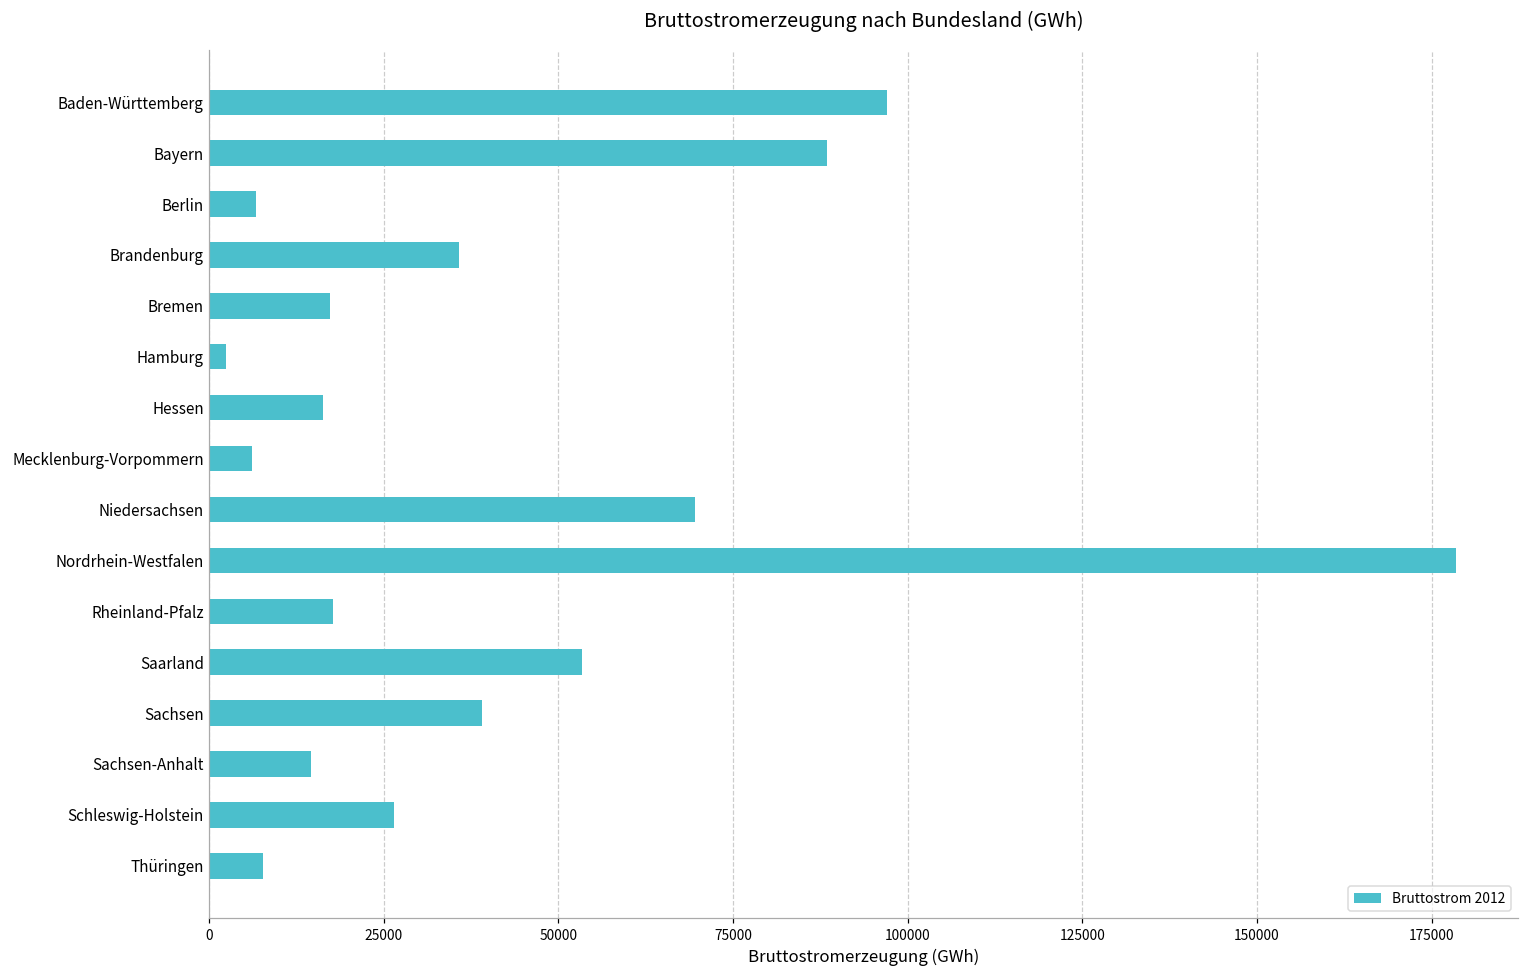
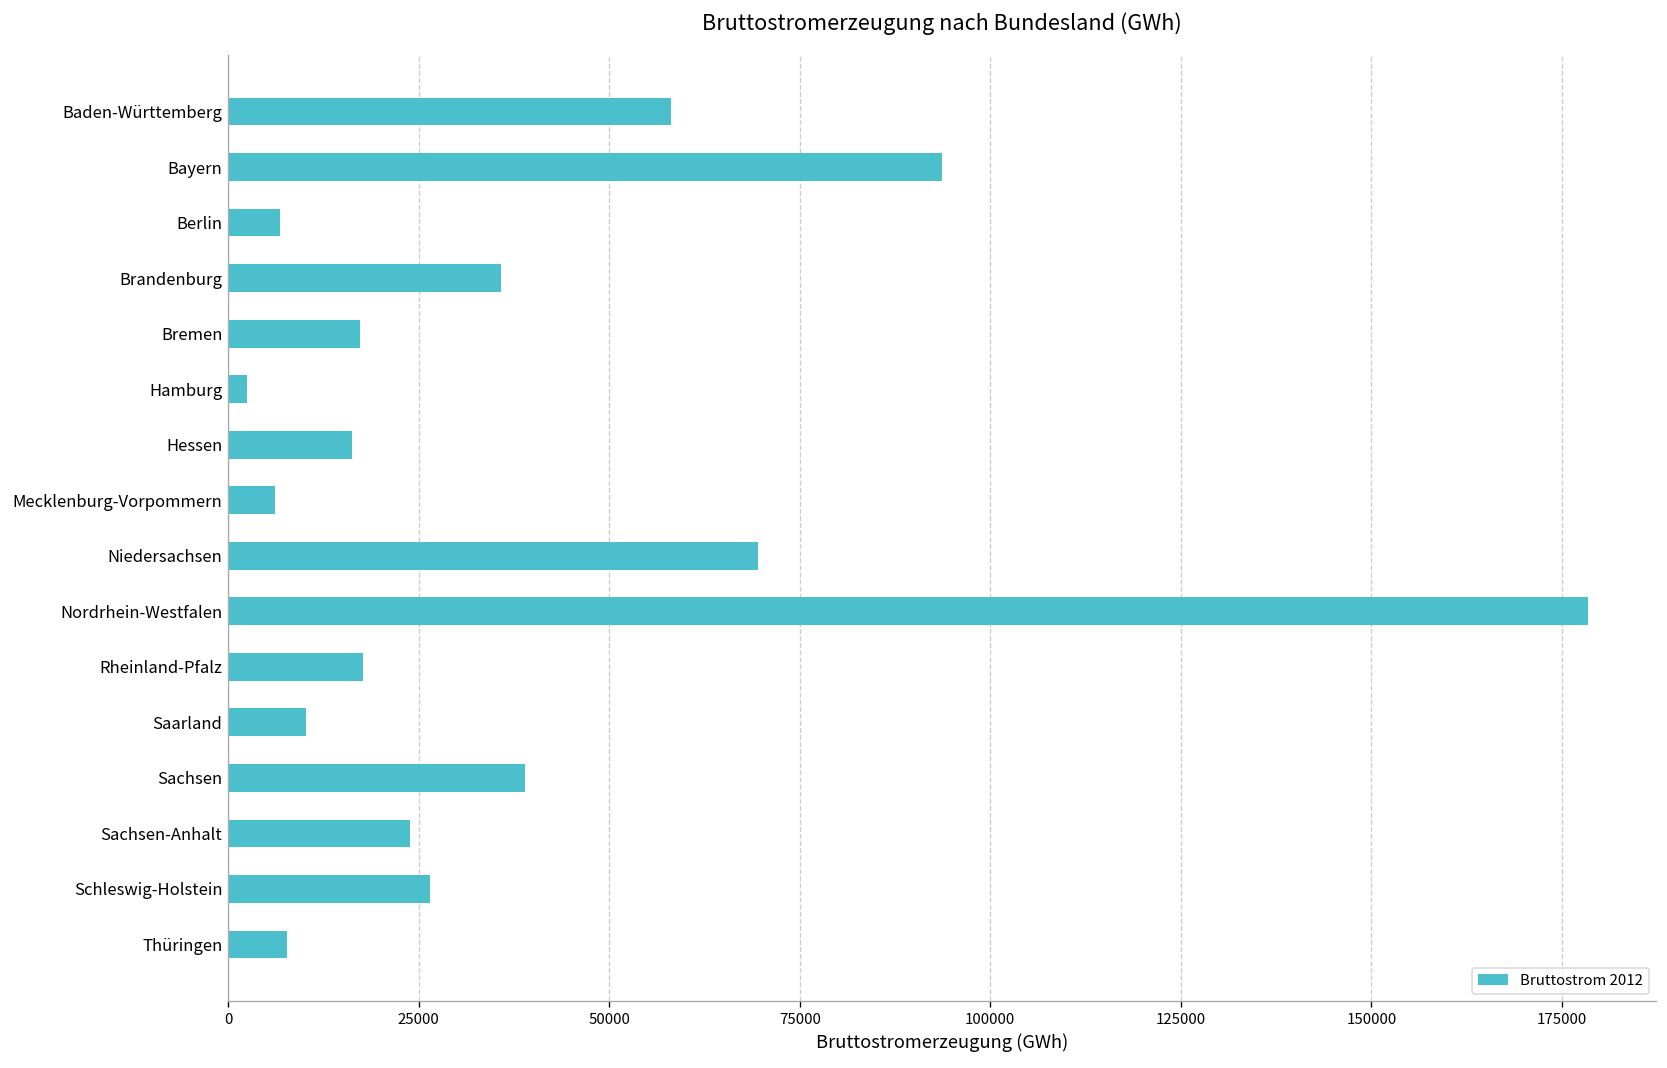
  {
-   "Baden-Württemberg": 97000,
-   "Bayern": 88000,
+   "Baden-Württemberg": 58000,
+   "Bayern": 94000,
    "Berlin": 7000,
    "Brandenburg": 36000,
    "Bremen": 17000,
    "Hamburg": 2000,
    "Hessen": 16000,
    "Mecklenburg-Vorpommern": 6000,
    "Niedersachsen": 70000,
    "Nordrhein-Westfalen": 178000,
    "Rheinland-Pfalz": 18000,
-   "Saarland": 53000,
+   "Saarland": 10000,
    "Sachsen": 39000,
-   "Sachsen-Anhalt": 15000,
+   "Sachsen-Anhalt": 24000,
    "Schleswig-Holstein": 26000,
    "Thüringen": 8000
  }
